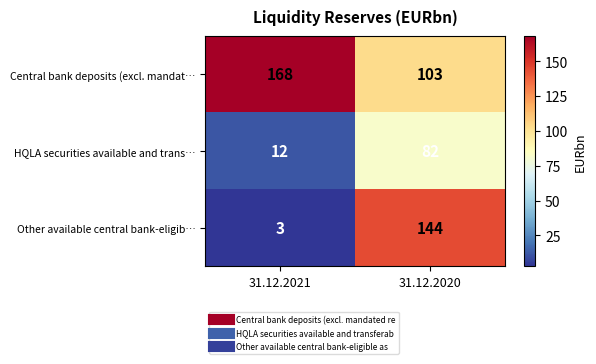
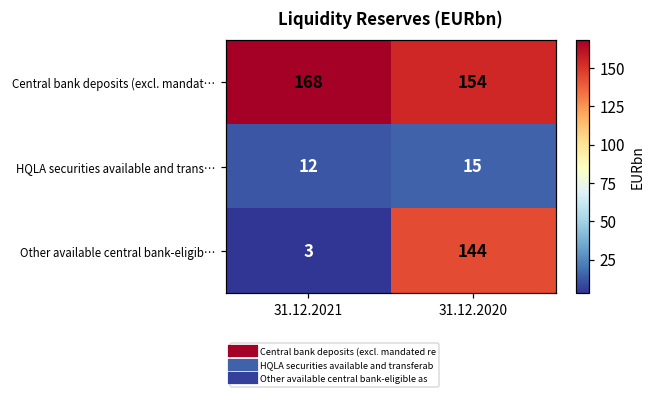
  {
    "Central bank deposits (excl. mandat…": {
      "31.12.2021": 168,
-     "31.12.2020": 103
+     "31.12.2020": 154
    },
    "HQLA securities available and trans…": {
      "31.12.2021": 12,
-     "31.12.2020": 82
+     "31.12.2020": 15
    },
    "Other available central bank-eligib…": {
      "31.12.2021": 3,
      "31.12.2020": 144
    }
  }
